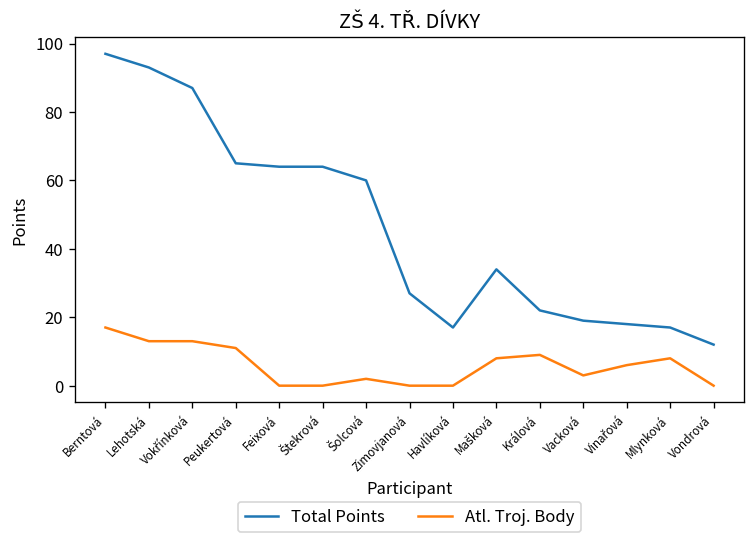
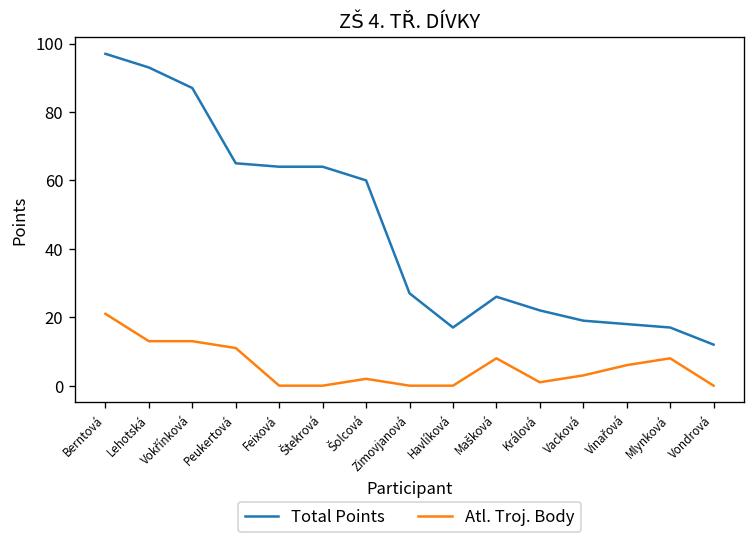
  {
    "Total Points": {
      "Berntová": 97,
      "Lehotská": 93,
      "Vokřínková": 87,
      "Peukertová": 65,
      "Feixová": 64,
      "Štekrová": 64,
      "Šolcová": 60,
      "Zimovjanová": 27,
      "Havlíková": 17,
-     "Mašková": 34,
+     "Mašková": 26,
      "Králová": 22,
      "Vacková": 19,
      "Vinařová": 18,
      "Mlynková": 17,
      "Vondrová": 12
    },
    "Atl. Troj. Body": {
-     "Berntová": 17,
+     "Berntová": 21,
      "Lehotská": 13,
      "Vokřínková": 13,
      "Peukertová": 11,
      "Feixová": 0,
      "Štekrová": 0,
      "Šolcová": 2,
      "Zimovjanová": 0,
      "Havlíková": 0,
      "Mašková": 8,
-     "Králová": 9,
+     "Králová": 1,
      "Vacková": 3,
      "Vinařová": 6,
      "Mlynková": 8,
      "Vondrová": 0
    }
  }
